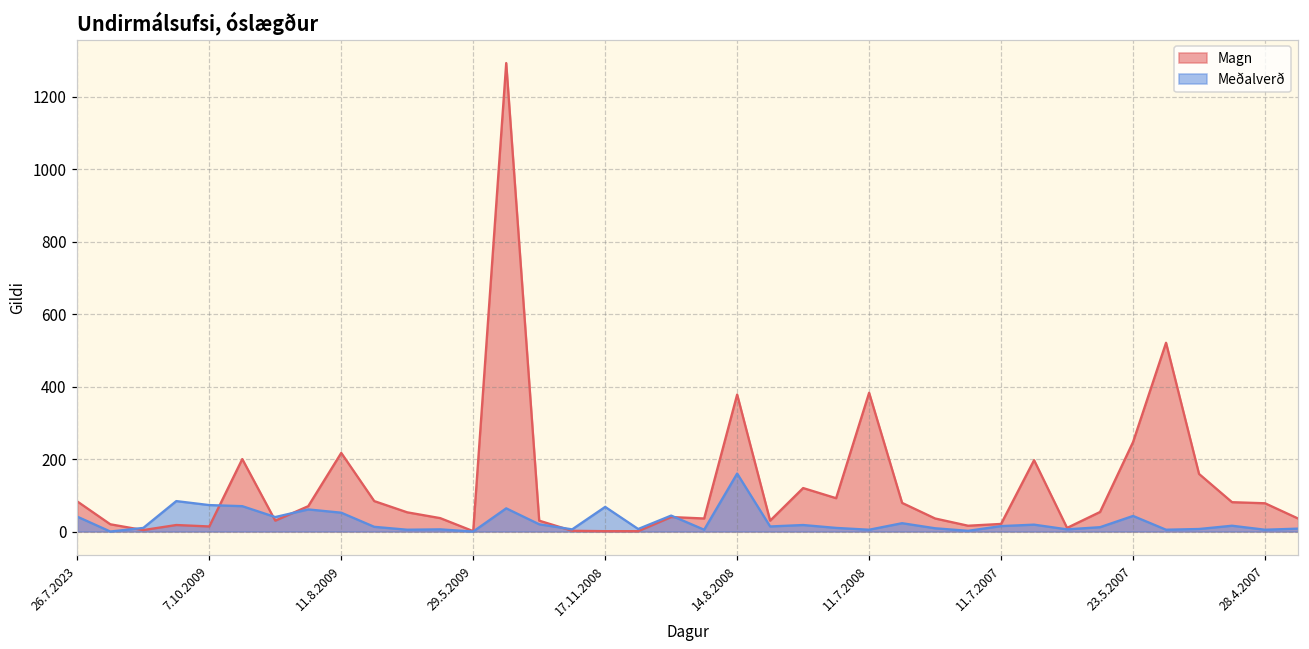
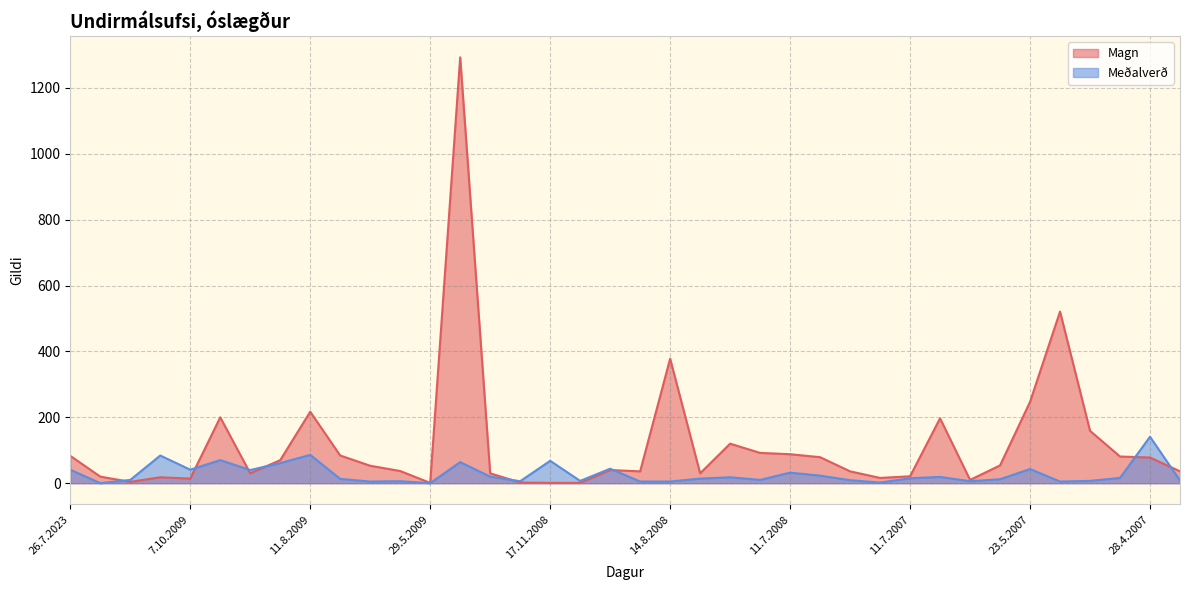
  {
    "Magn": {
      "26.7.2023": 80,
      "7.10.2009": 10,
      "11.8.2009": 220,
      "17.11.2008": 0,
      "14.8.2008": 380,
-     "11.7.2008": 380,
+     "11.7.2008": 90,
      "23.5.2007": 250,
      "28.4.2007": 80
    },
    "Meðalverð": {
      "26.7.2023": 40,
-     "7.10.2009": 70,
-     "11.8.2009": 50,
+     "7.10.2009": 40,
+     "11.8.2009": 90,
      "17.11.2008": 70,
-     "14.8.2008": 160,
-     "11.7.2008": 10,
+     "14.8.2008": 10,
+     "11.7.2008": 30,
      "23.5.2007": 40,
-     "28.4.2007": 10
+     "28.4.2007": 140
    }
  }
